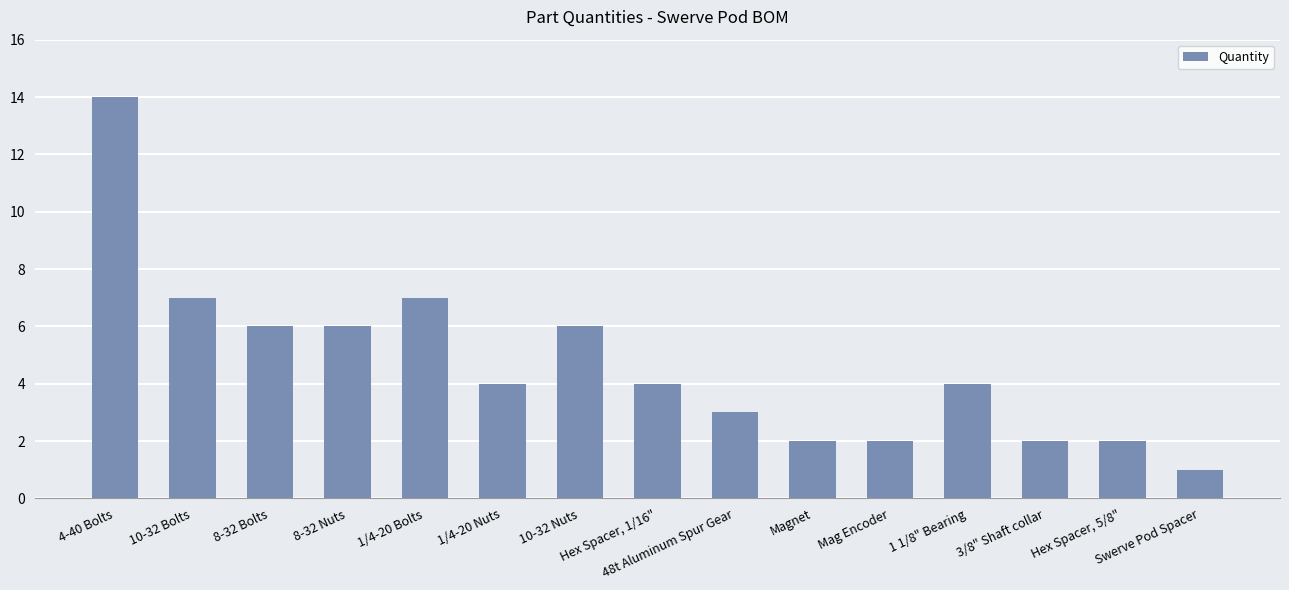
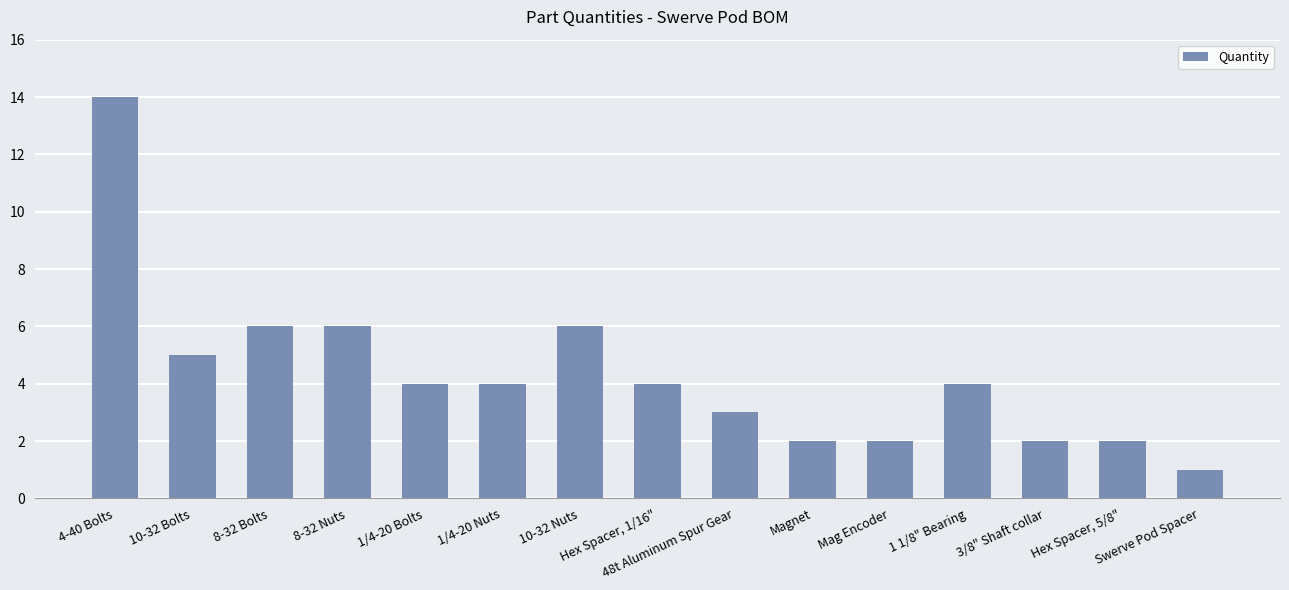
  {
    "4-40 Bolts": 14,
-   "10-32 Bolts": 7,
+   "10-32 Bolts": 5,
    "8-32 Bolts": 6,
    "8-32 Nuts": 6,
-   "1/4-20 Bolts": 7,
+   "1/4-20 Bolts": 4,
    "1/4-20 Nuts": 4,
    "10-32 Nuts": 6,
    "Hex Spacer, 1/16\"": 4,
    "48t Aluminum Spur Gear": 3,
    "Magnet": 2,
    "Mag Encoder": 2,
    "1 1/8\" Bearing": 4,
    "3/8\" Shaft collar": 2,
    "Hex Spacer, 5/8\"": 2,
    "Swerve Pod Spacer": 1
  }
